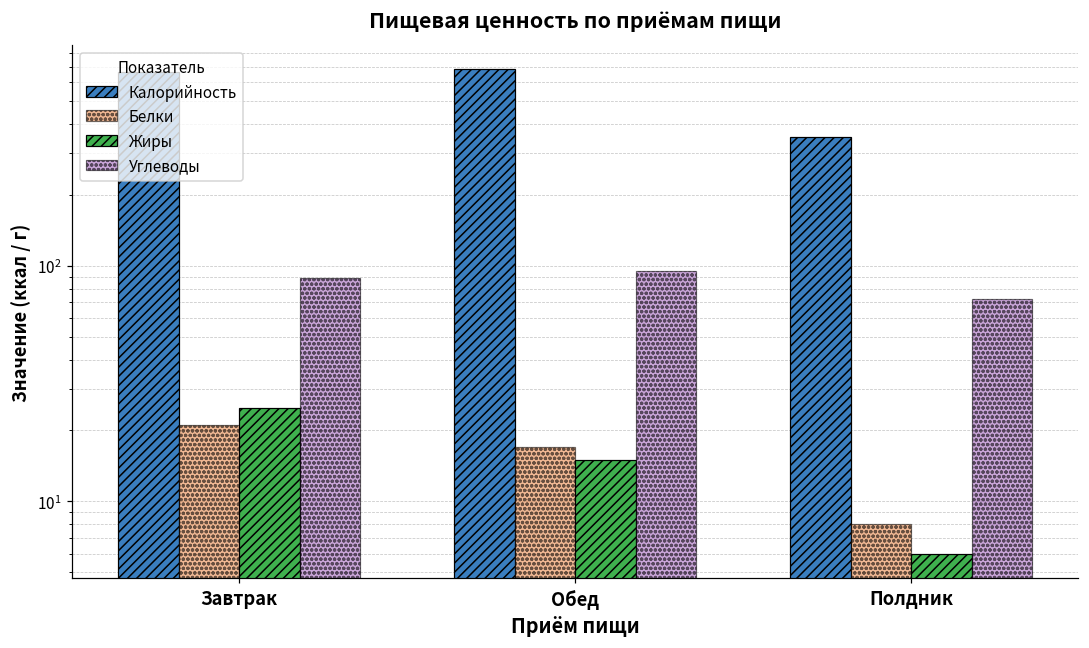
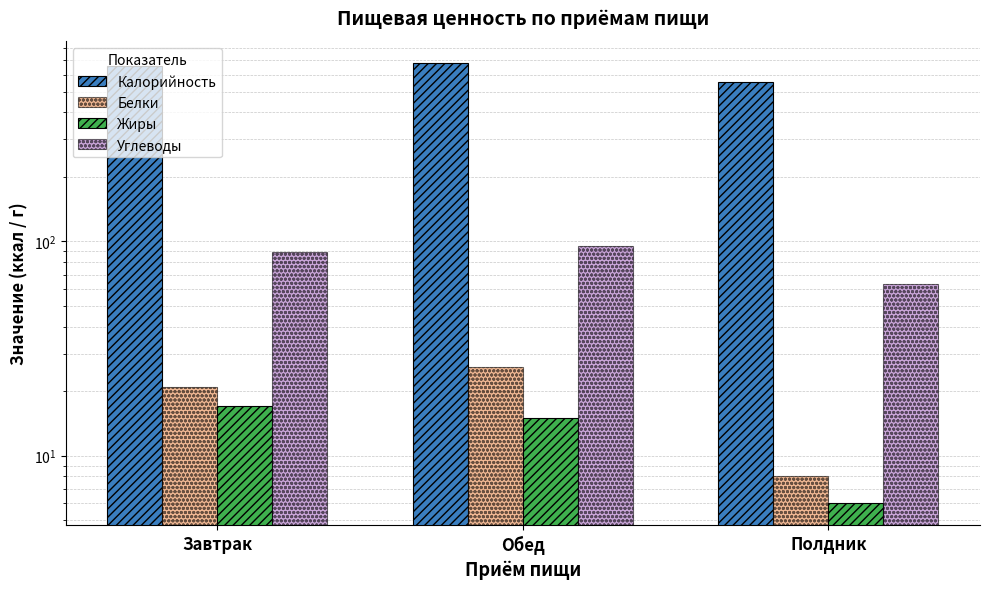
  {
    "Калорийность": {
      "Обед": 680,
-     "Полдник": 350
+     "Полдник": 550
    },
    "Белки": {
      "Завтрак": 21,
-     "Обед": 17,
+     "Обед": 26,
      "Полдник": 8
    },
    "Жиры": {
-     "Завтрак": 25,
+     "Завтрак": 17,
      "Обед": 15,
      "Полдник": 6
    },
    "Углеводы": {
      "Завтрак": 89,
      "Обед": 100,
-     "Полдник": 72
+     "Полдник": 63
    }
  }
